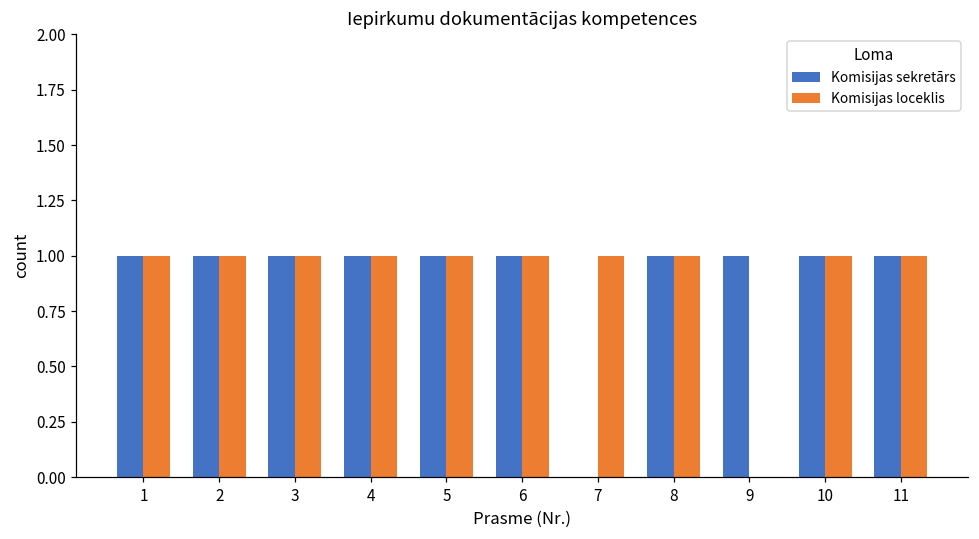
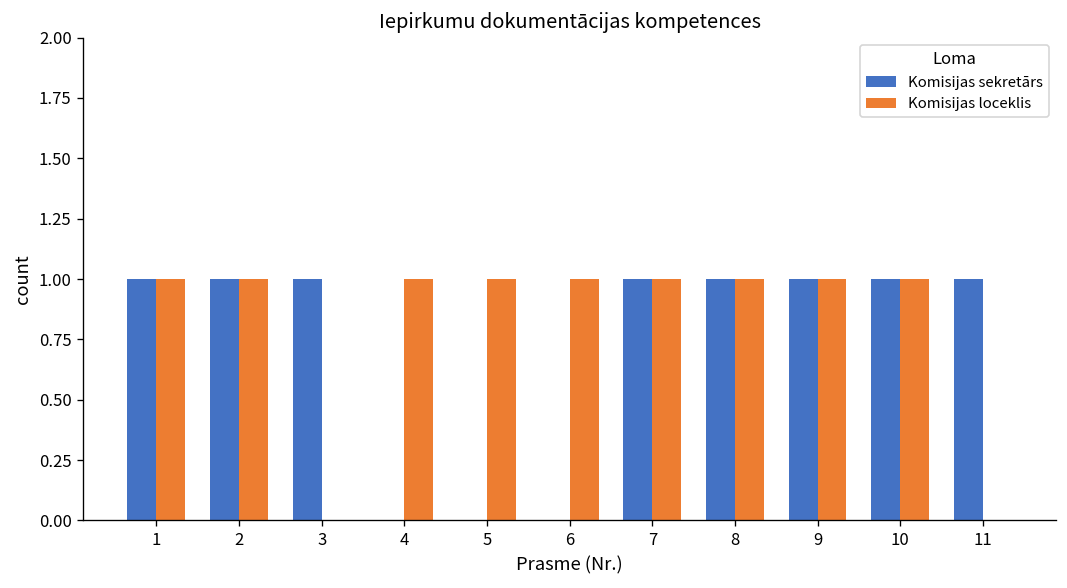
  {
    "Komisijas sekretārs": {
      "1": 1,
      "2": 1,
      "3": 1,
-     "4": 1,
-     "5": 1,
-     "6": 1,
-     "7": 0,
+     "4": 0,
+     "5": 0,
+     "6": 0,
+     "7": 1,
      "8": 1,
      "9": 1,
      "10": 1,
      "11": 1
    },
    "Komisijas loceklis": {
      "1": 1,
      "2": 1,
-     "3": 1,
+     "3": 0,
      "4": 1,
      "5": 1,
      "6": 1,
      "7": 1,
      "8": 1,
-     "9": 0,
+     "9": 1,
      "10": 1,
-     "11": 1
+     "11": 0
    }
  }
